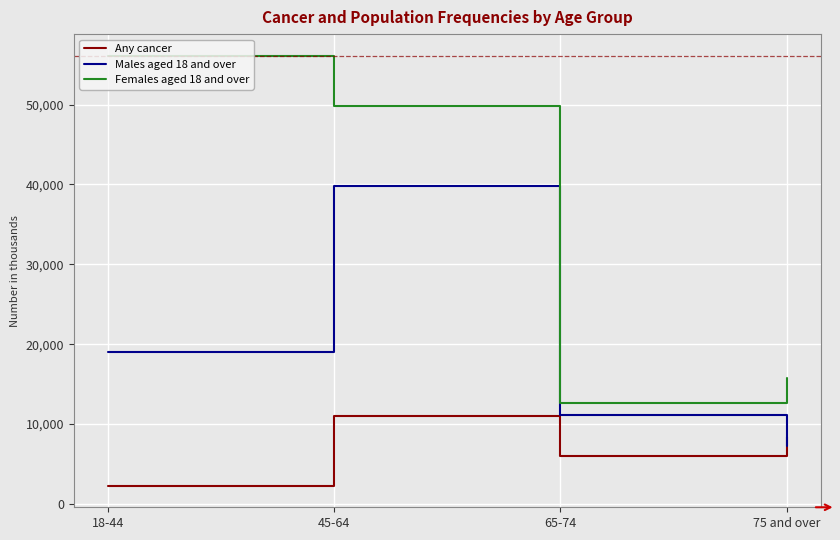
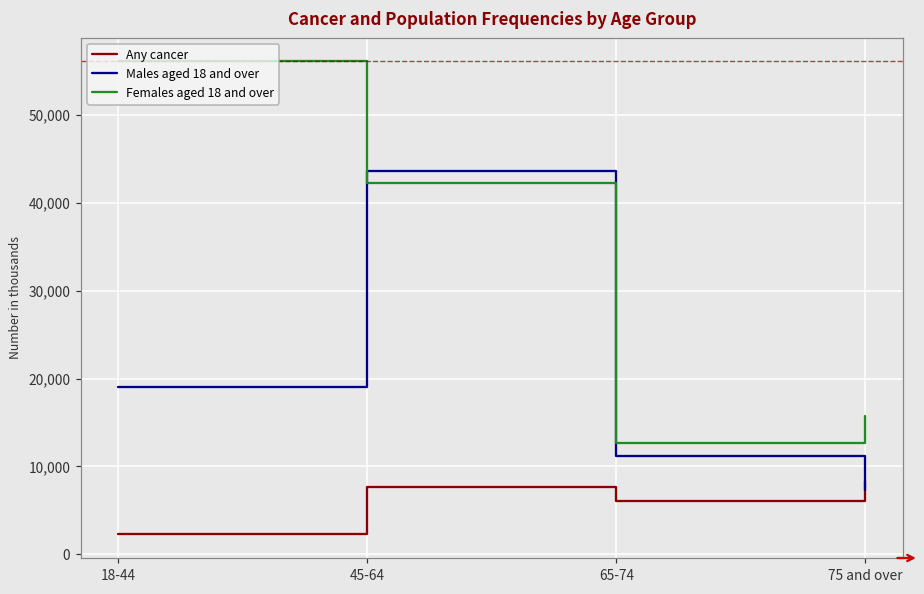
  {
    "Any cancer": {
      "18-44": "2,000",
-     "45-64": "11,000",
+     "45-64": "8,000",
      "65-74": "6,000",
      "75 and over": "8,000"
    },
    "Males aged 18 and over": {
      "18-44": "19,000",
-     "45-64": "40,000",
+     "45-64": "44,000",
      "65-74": "11,000",
      "75 and over": "7,000"
    },
    "Females aged 18 and over": {
-     "45-64": "50,000",
+     "45-64": "42,000",
      "65-74": "13,000",
      "75 and over": "16,000"
    }
  }
